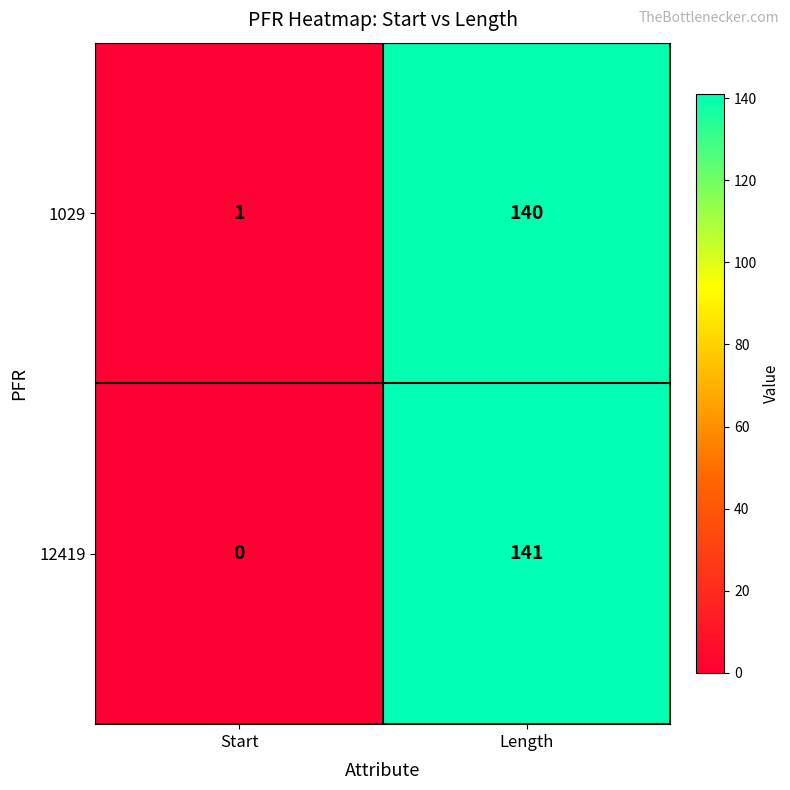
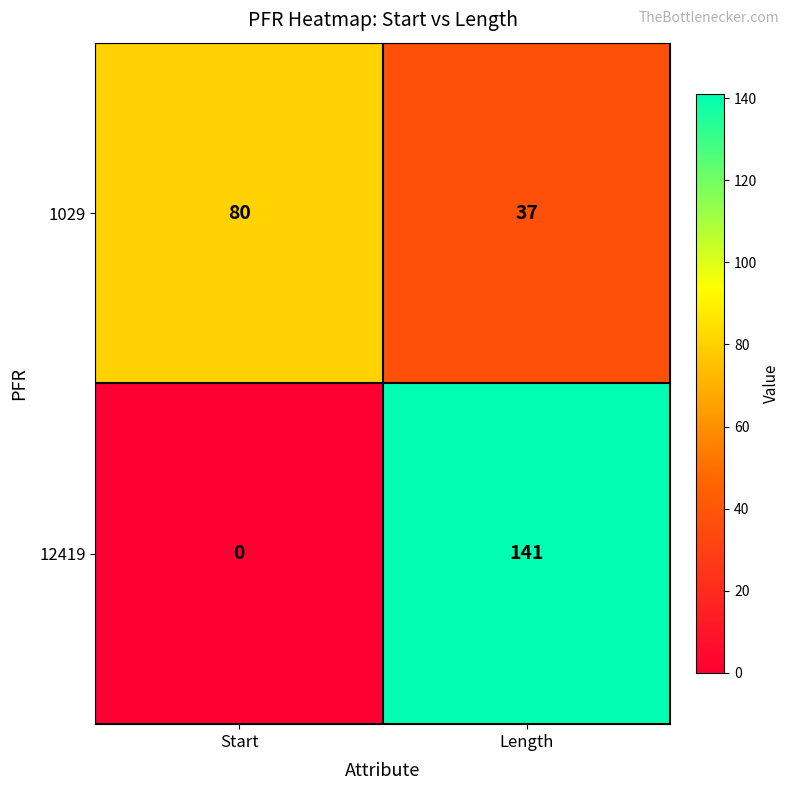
  {
    "1029": {
-     "Start": 1,
-     "Length": 140
+     "Start": 80,
+     "Length": 37
    },
    "12419": {
      "Start": 0,
      "Length": 141
    }
  }
